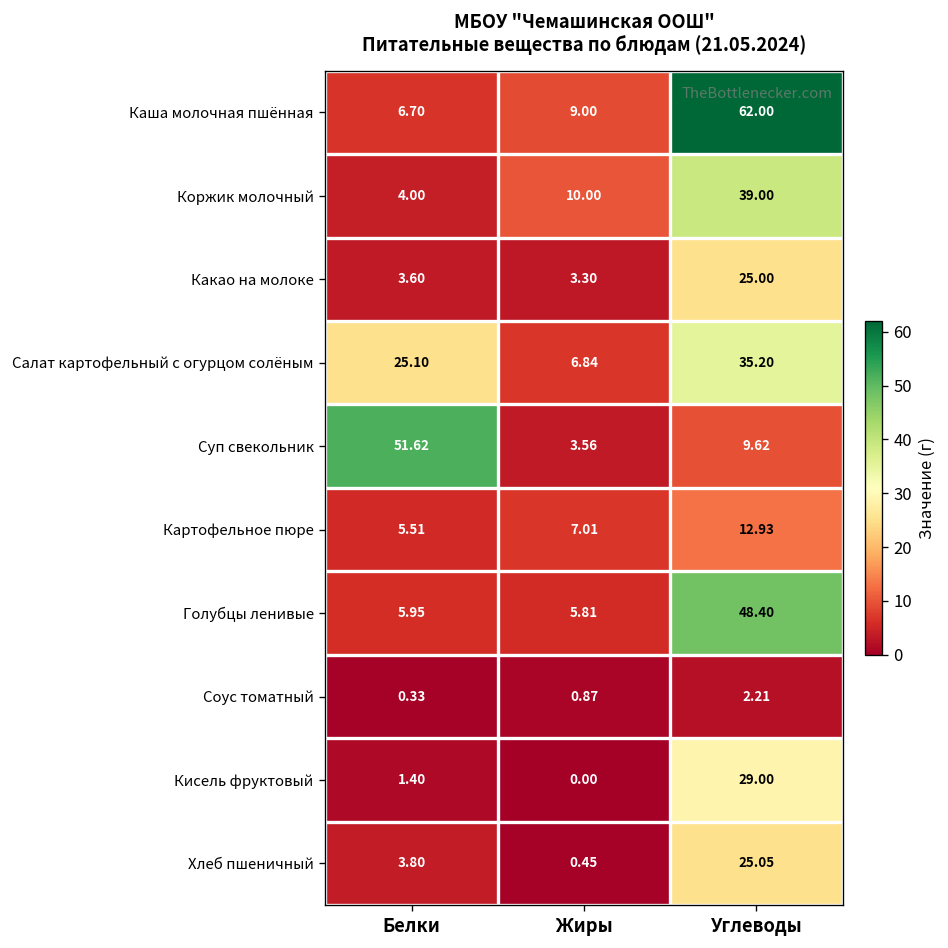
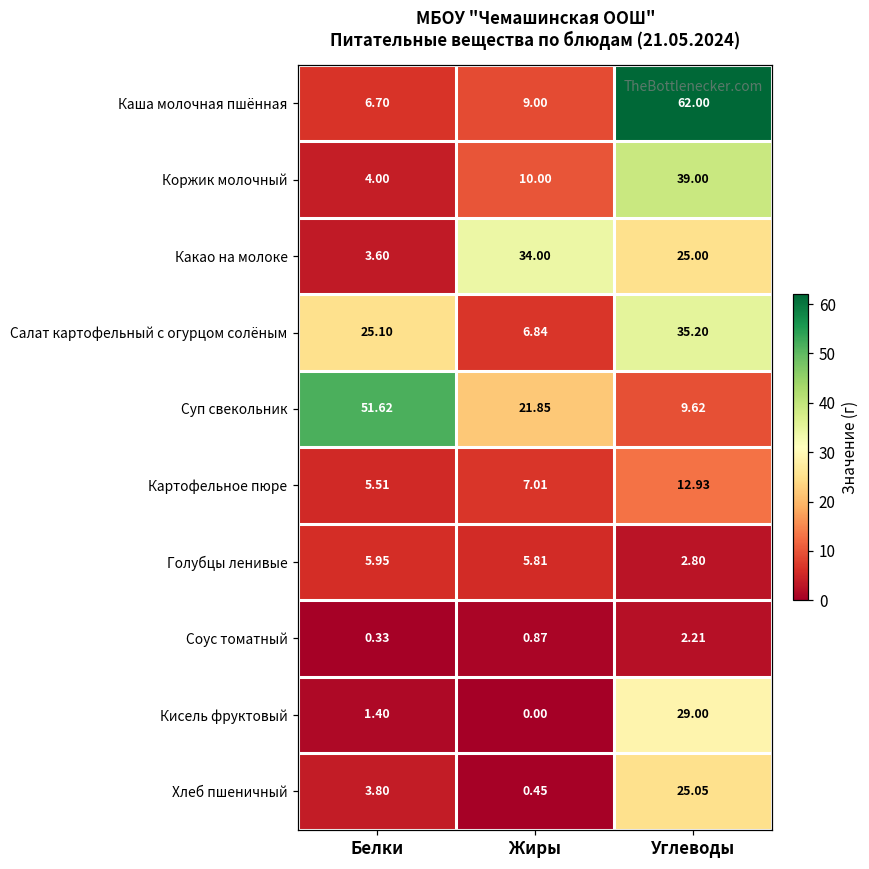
  {
    "Каша молочная пшённая": {
      "Белки": 6.70,
      "Жиры": 9.00
    },
    "Коржик молочный": {
      "Белки": 4.00,
      "Жиры": 10.00,
      "Углеводы": 39.00
    },
    "Какао на молоке": {
      "Белки": 3.60,
-     "Жиры": 3.30,
+     "Жиры": 34.00,
      "Углеводы": 25.00
    },
    "Салат картофельный с огурцом солёным": {
      "Белки": 25.10,
      "Жиры": 6.84,
      "Углеводы": 35.20
    },
    "Суп свекольник": {
      "Белки": 51.62,
-     "Жиры": 3.56,
+     "Жиры": 21.85,
      "Углеводы": 9.62
    },
    "Картофельное пюре": {
      "Белки": 5.51,
      "Жиры": 7.01,
      "Углеводы": 12.93
    },
    "Голубцы ленивые": {
      "Белки": 5.95,
      "Жиры": 5.81,
-     "Углеводы": 48.40
+     "Углеводы": 2.80
    },
    "Соус томатный": {
      "Белки": 0.33,
      "Жиры": 0.87,
      "Углеводы": 2.21
    },
    "Кисель фруктовый": {
      "Белки": 1.40,
      "Жиры": 0.00,
      "Углеводы": 29.00
    },
    "Хлеб пшеничный": {
      "Белки": 3.80,
      "Жиры": 0.45,
      "Углеводы": 25.05
    }
  }
